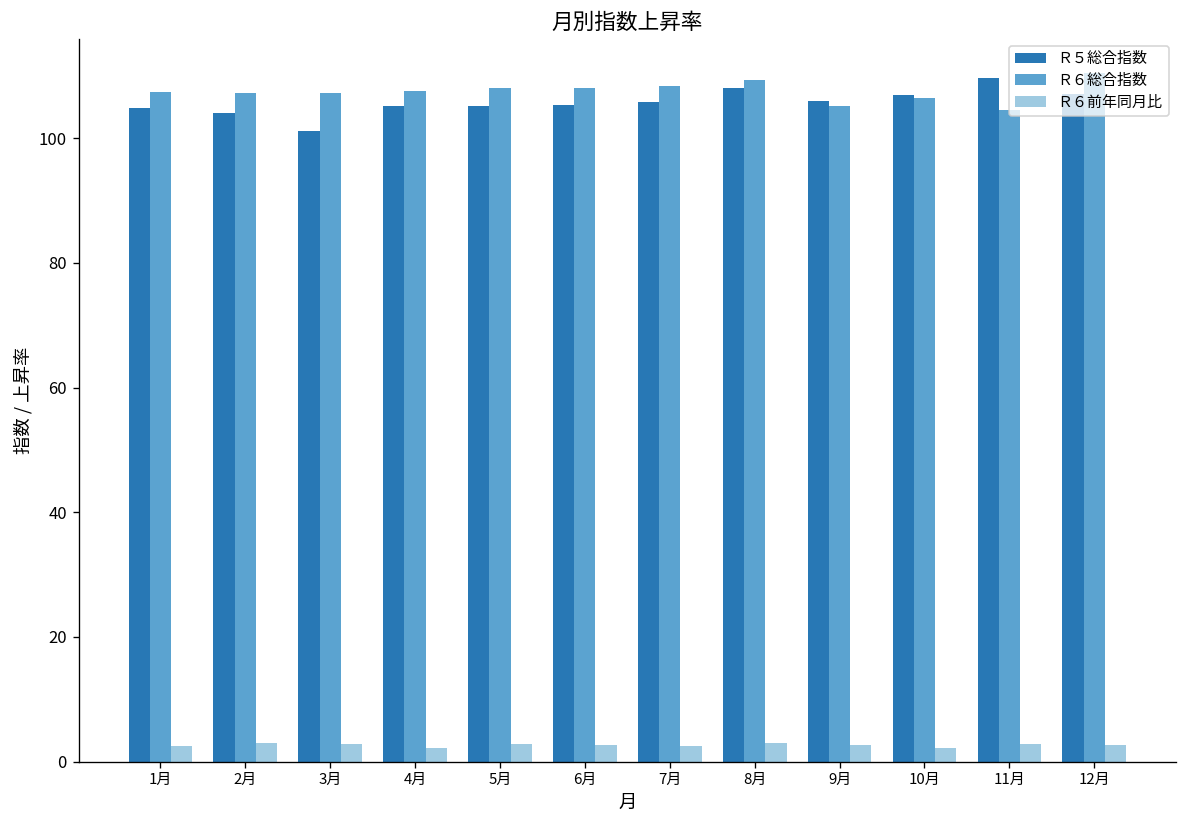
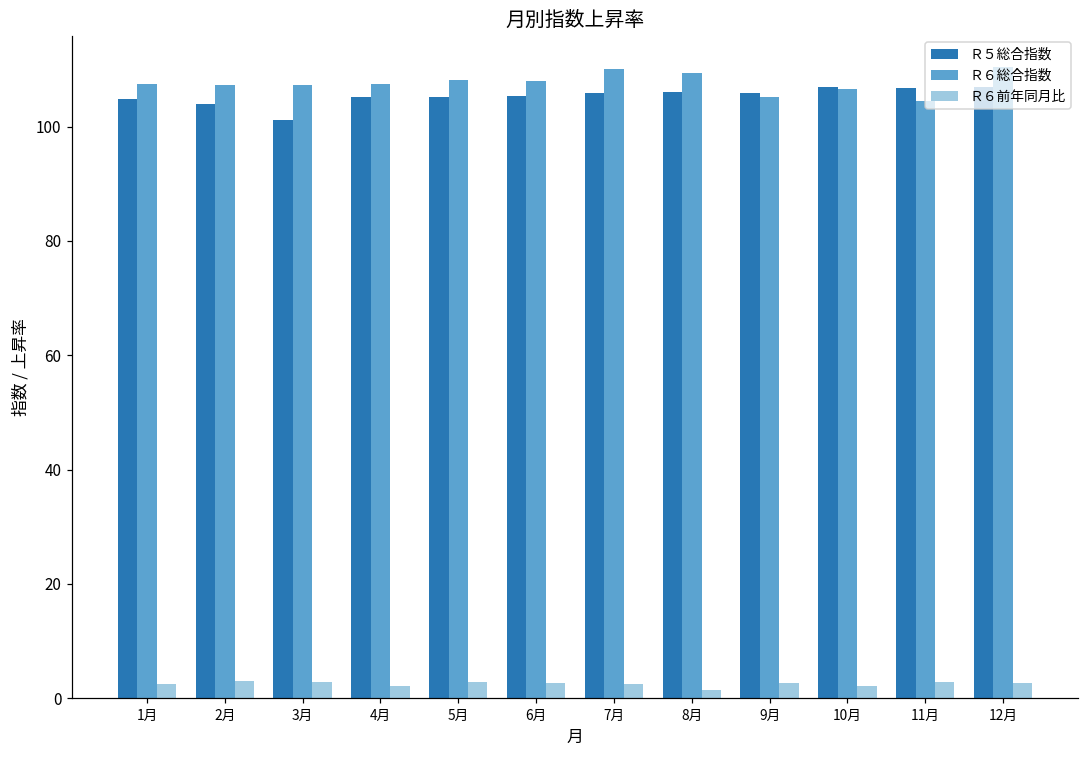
  {
    "Ｒ５総合指数": {
      "1月": 105,
      "2月": 104,
      "3月": 101,
      "4月": 105,
      "5月": 105,
      "6月": 105,
      "7月": 106,
-     "8月": 108,
+     "8月": 106,
      "9月": 106,
      "10月": 107,
-     "11月": 110
+     "11月": 107
    },
    "Ｒ６総合指数": {
      "1月": 107,
      "2月": 107,
      "3月": 107,
      "4月": 108,
      "5月": 108,
      "6月": 108,
-     "7月": 108,
+     "7月": 110,
      "8月": 109,
      "9月": 105,
      "10月": 107,
      "11月": 105
    },
    "Ｒ６前年同月比": {
      "1月": 3,
      "2月": 3,
      "3月": 3,
      "4月": 2,
      "5月": 3,
      "6月": 3,
      "7月": 3,
-     "8月": 3,
+     "8月": 1,
      "9月": 3,
      "10月": 2,
      "11月": 3,
      "12月": 3
    }
  }
